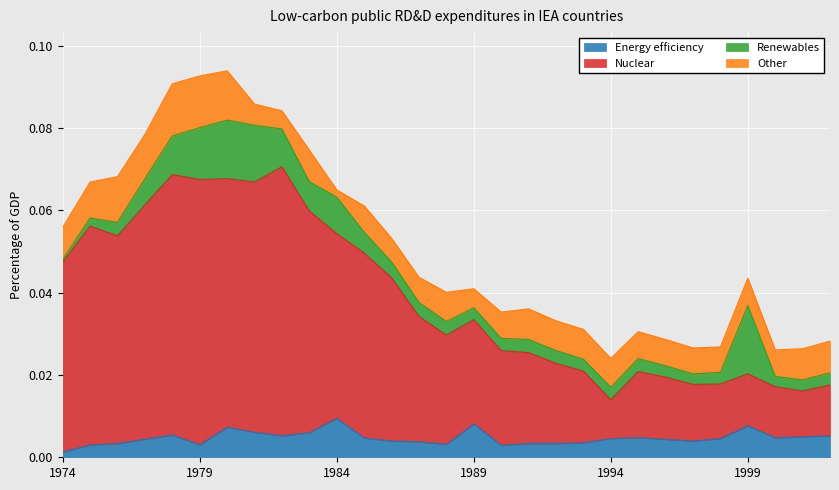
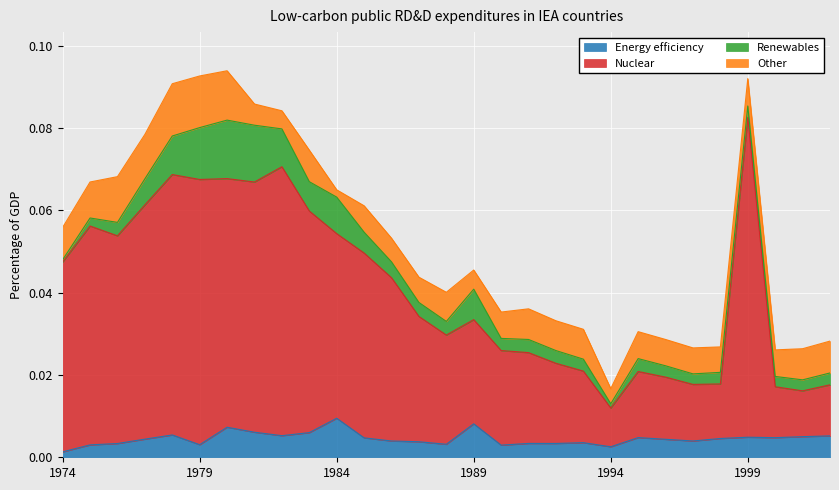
  {
    "Energy efficiency": {
      "1974": 0.001,
      "1979": 0.003,
      "1984": 0.009,
      "1989": 0.008,
-     "1994": 0.005,
-     "1999": 0.008
+     "1994": 0.003,
+     "1999": 0.005
    },
    "Nuclear": {
      "1979": 0.064,
      "1984": 0.045,
      "1989": 0.025,
      "1994": 0.009,
-     "1999": 0.013
+     "1999": 0.078
    },
    "Renewables": {
      "1979": 0.013,
      "1984": 0.009,
-     "1989": 0.003,
-     "1994": 0.003,
-     "1999": 0.017
+     "1989": 0.007,
+     "1994": 0.001,
+     "1999": 0.003
    },
    "Other": {
      "1974": 0.008,
      "1979": 0.013,
      "1984": 0.002,
      "1989": 0.005,
-     "1994": 0.007,
+     "1994": 0.004,
      "1999": 0.007
    }
  }
